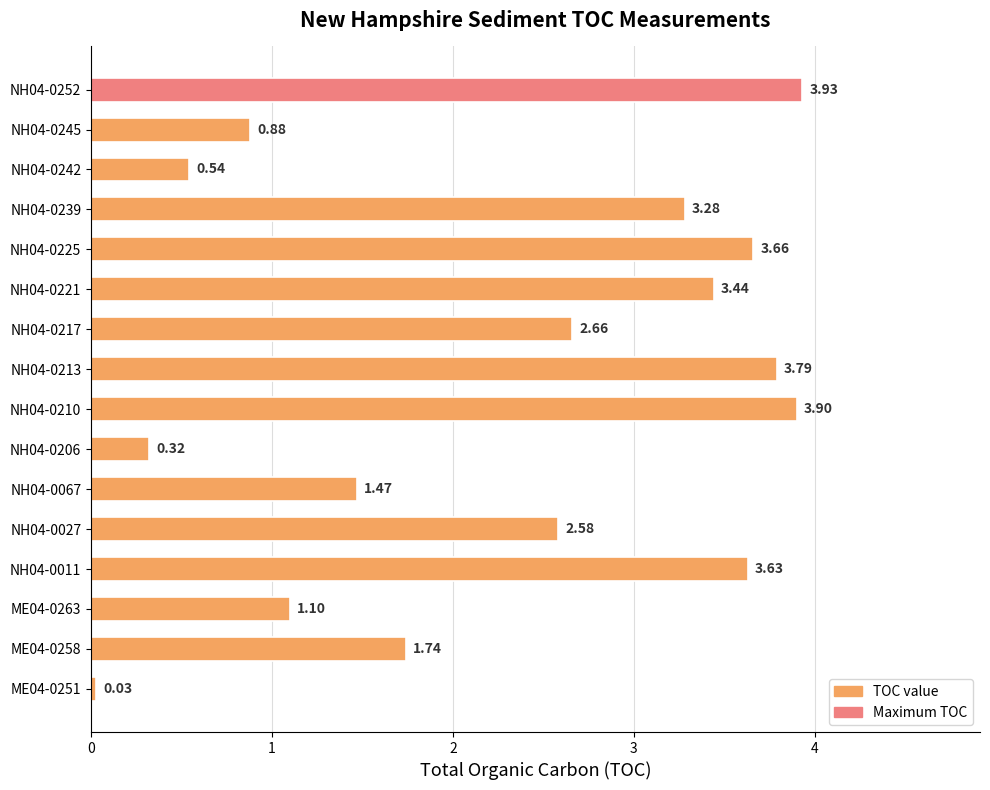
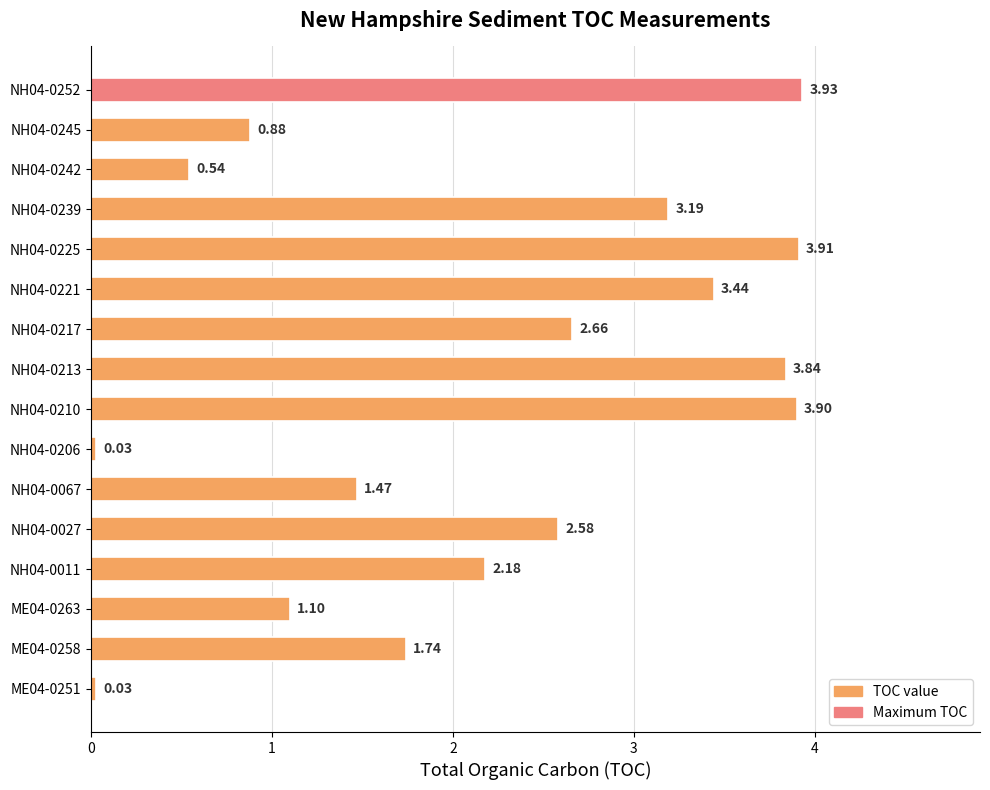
  {
    "NH04-0252": 3.93,
    "NH04-0245": 0.88,
    "NH04-0242": 0.54,
-   "NH04-0239": 3.28,
-   "NH04-0225": 3.66,
+   "NH04-0239": 3.19,
+   "NH04-0225": 3.91,
    "NH04-0221": 3.44,
    "NH04-0217": 2.66,
-   "NH04-0213": 3.79,
+   "NH04-0213": 3.84,
    "NH04-0210": 3.90,
-   "NH04-0206": 0.32,
+   "NH04-0206": 0.03,
    "NH04-0067": 1.47,
    "NH04-0027": 2.58,
-   "NH04-0011": 3.63,
+   "NH04-0011": 2.18,
    "ME04-0263": 1.10,
    "ME04-0258": 1.74,
    "ME04-0251": 0.03
  }
